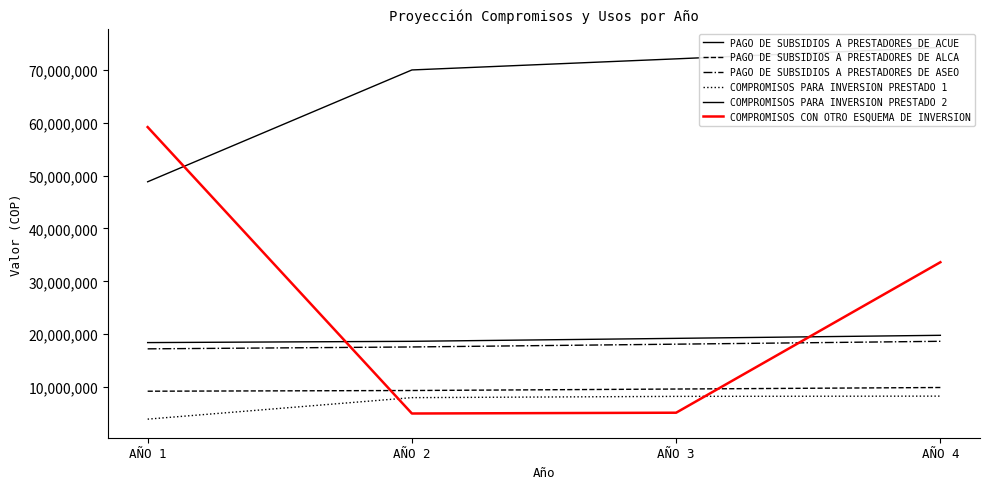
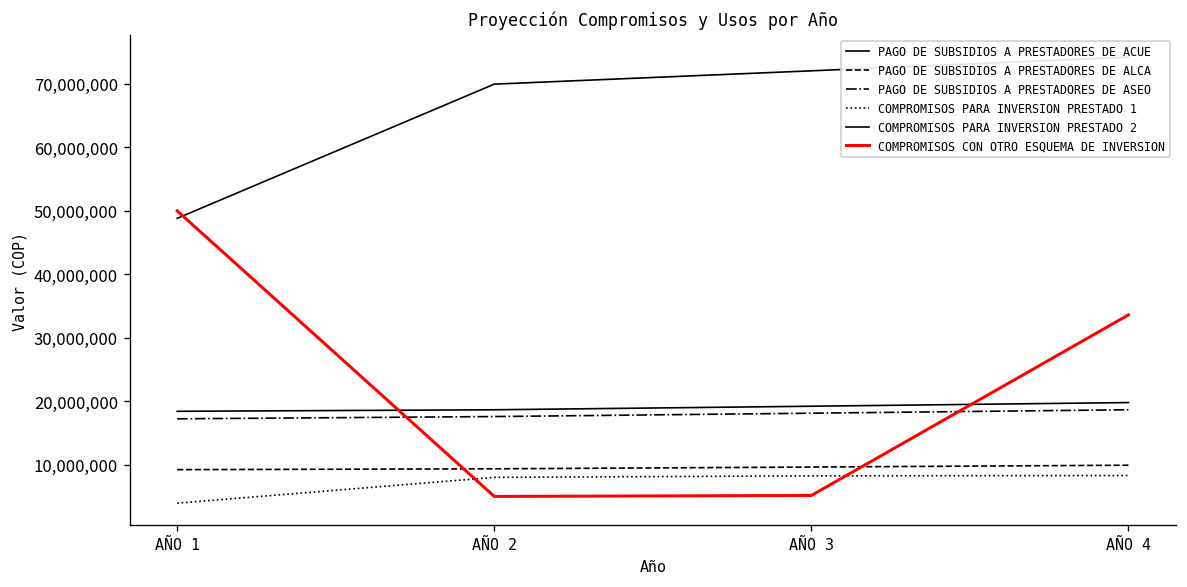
  {
    "COMPROMISOS CON OTRO ESQUEMA DE INVERSION": {
-     "AÑO 1": "59,000,000",
+     "AÑO 1": "50,000,000",
      "AÑO 2": "5,000,000",
      "AÑO 3": "5,000,000",
      "AÑO 4": "34,000,000"
    }
  }
